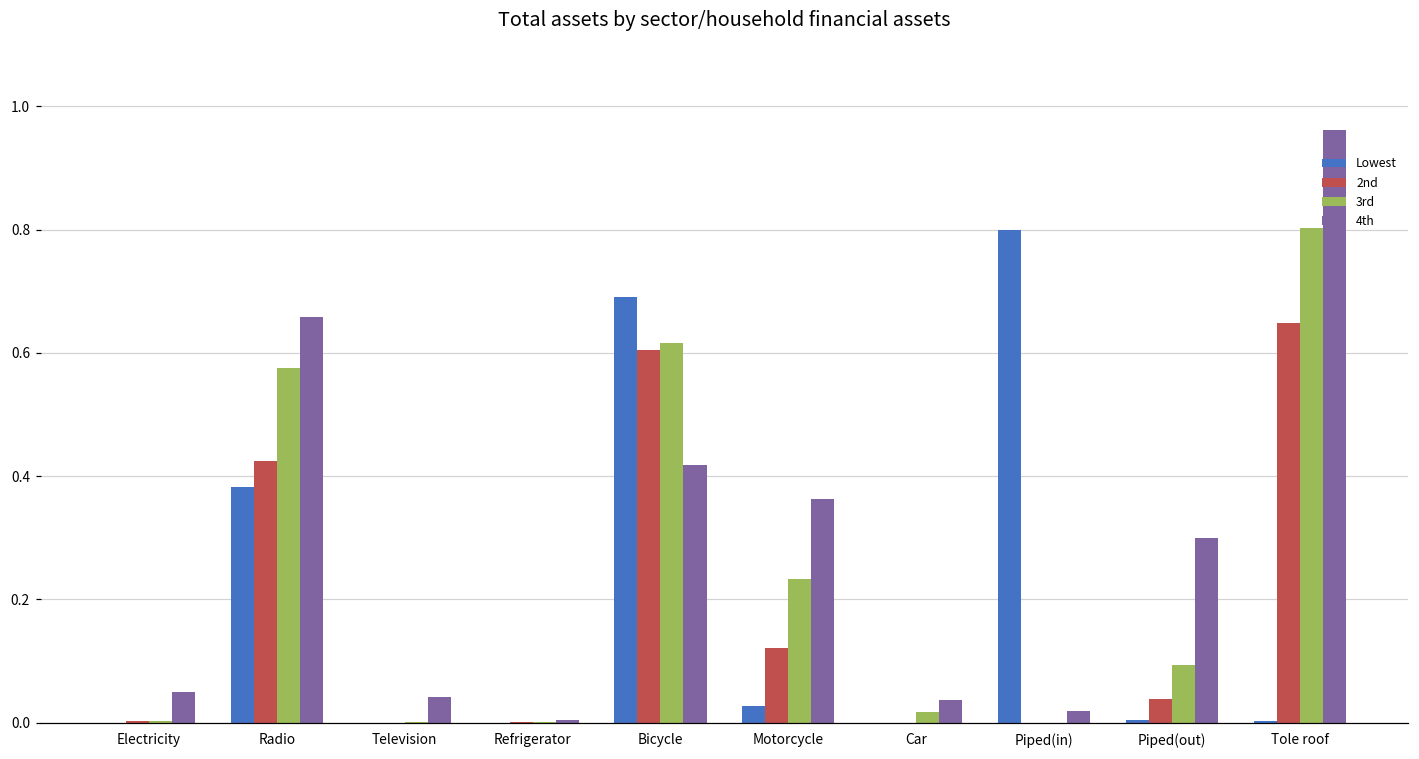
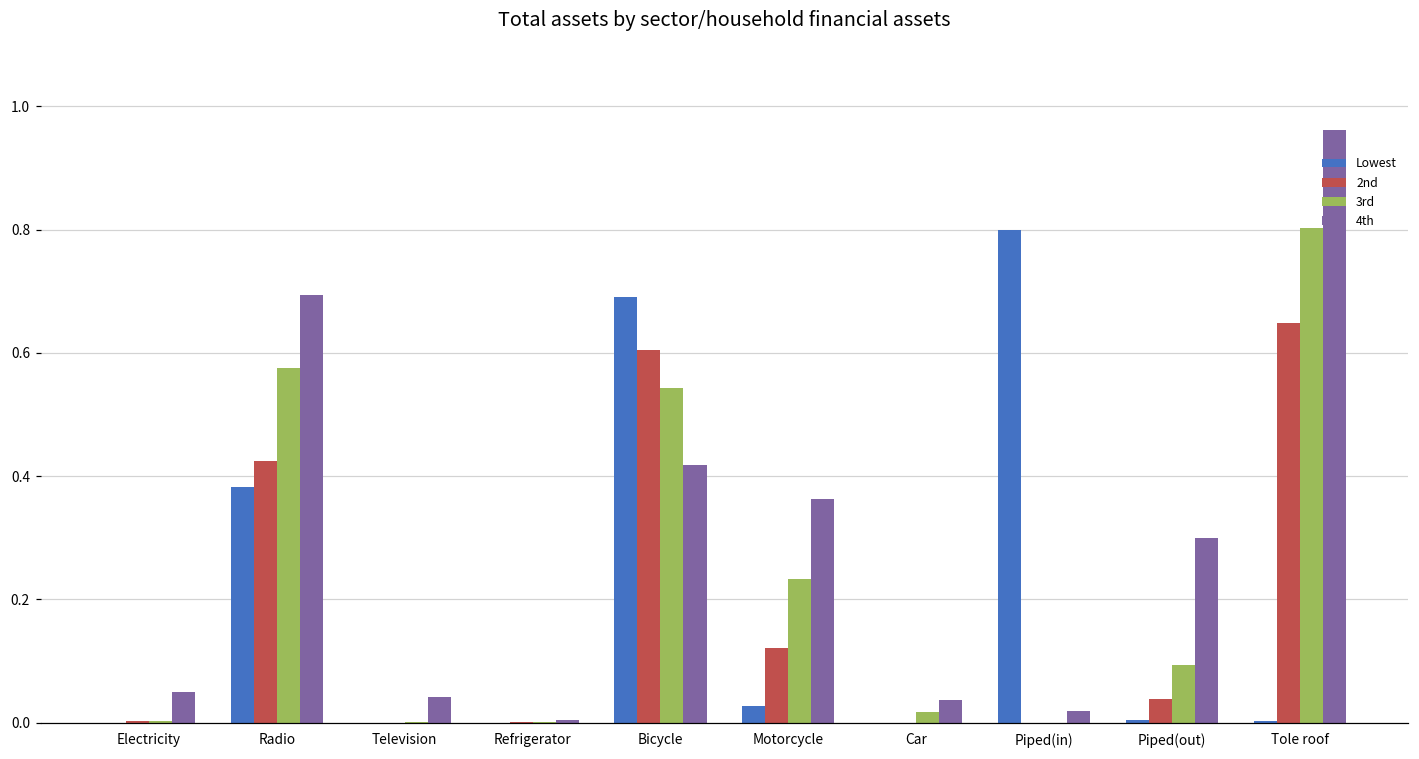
  {
    "Lowest": {
      "Electricity": 0.00,
      "Radio": 0.38,
      "Television": 0.00,
      "Refrigerator": 0.00,
      "Bicycle": 0.69,
      "Motorcycle": 0.03,
      "Car": 0.00,
      "Piped(in)": 0.80
    },
    "2nd": {
      "Radio": 0.42,
      "Television": 0.00,
      "Bicycle": 0.61,
      "Motorcycle": 0.12,
      "Car": 0.00,
      "Piped(in)": 0.00,
      "Piped(out)": 0.04,
      "Tole roof": 0.65
    },
    "3rd": {
      "Radio": 0.57,
-     "Bicycle": 0.62,
+     "Bicycle": 0.54,
      "Motorcycle": 0.23,
      "Car": 0.02,
      "Piped(in)": 0.00,
      "Piped(out)": 0.09,
      "Tole roof": 0.80
    },
    "4th": {
      "Electricity": 0.05,
-     "Radio": 0.66,
+     "Radio": 0.69,
      "Television": 0.04,
      "Bicycle": 0.42,
      "Motorcycle": 0.36,
      "Car": 0.04,
      "Piped(in)": 0.02,
      "Piped(out)": 0.30,
      "Tole roof": 0.96
    }
  }
